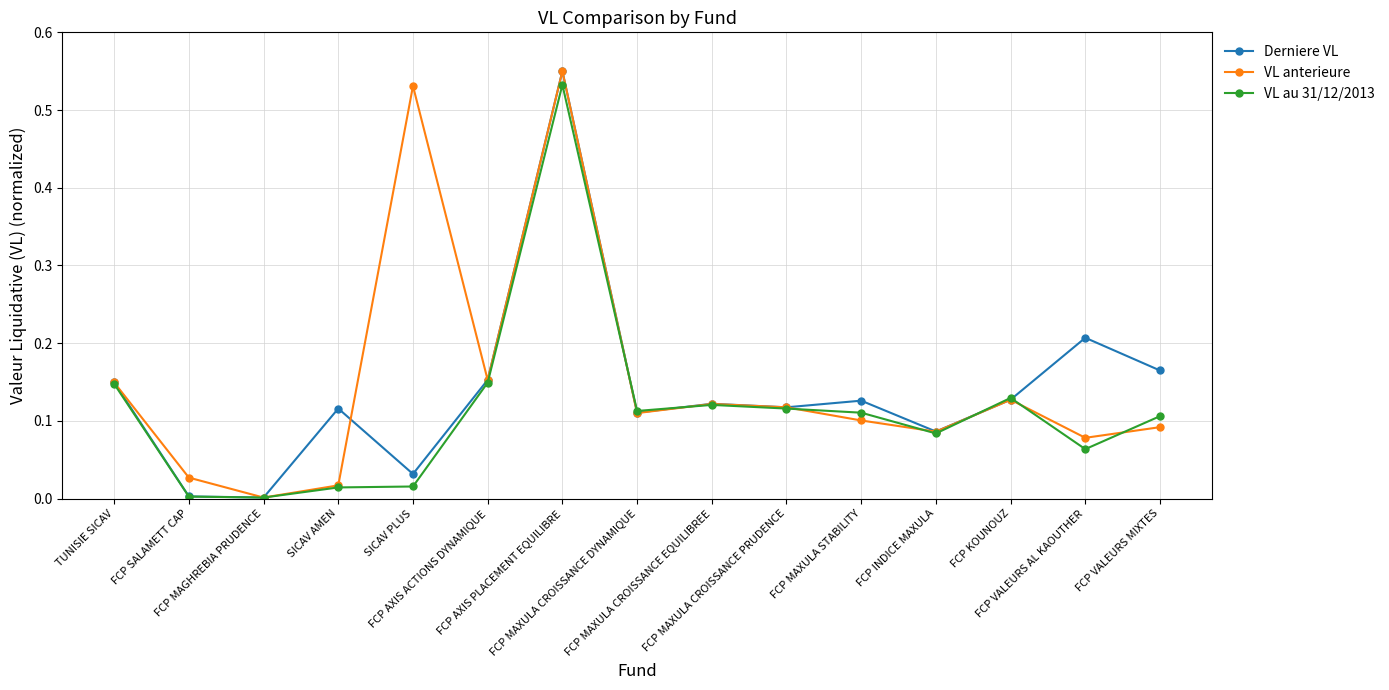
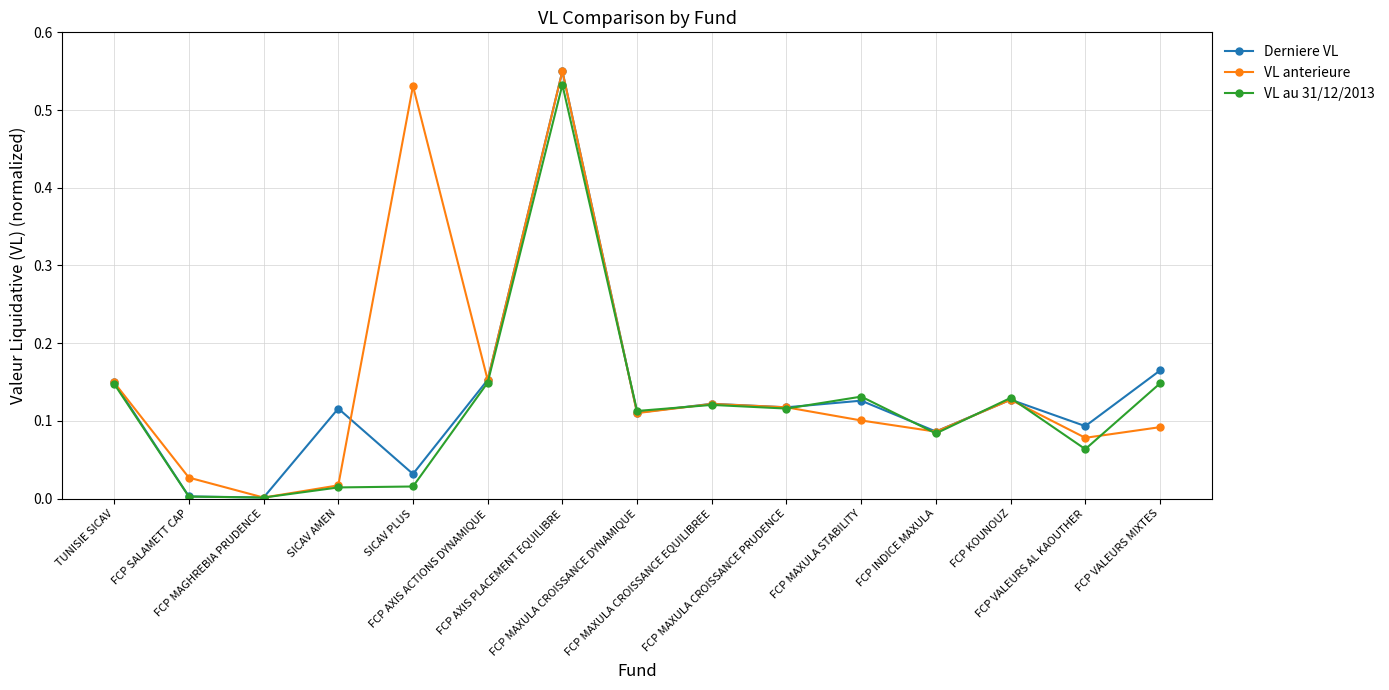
  {
    "Derniere VL": {
      "SICAV AMEN": 0.12,
      "SICAV PLUS": 0.03,
      "FCP MAXULA STABILITY": 0.13,
-     "FCP VALEURS AL KAOUTHER": 0.21,
+     "FCP VALEURS AL KAOUTHER": 0.09,
      "FCP VALEURS MIXTES": 0.16
    },
    "VL anterieure": {
      "FCP SALAMETT CAP": 0.03,
      "SICAV PLUS": 0.53,
      "FCP MAXULA STABILITY": 0.10,
      "FCP VALEURS AL KAOUTHER": 0.08,
      "FCP VALEURS MIXTES": 0.09
    },
    "VL au 31/12/2013": {
      "SICAV PLUS": 0.02,
      "FCP AXIS ACTIONS DYNAMIQUE": 0.15,
      "FCP AXIS PLACEMENT EQUILIBRE": 0.53,
-     "FCP MAXULA STABILITY": 0.11,
+     "FCP MAXULA STABILITY": 0.13,
      "FCP VALEURS AL KAOUTHER": 0.06,
-     "FCP VALEURS MIXTES": 0.11
+     "FCP VALEURS MIXTES": 0.15
    }
  }
